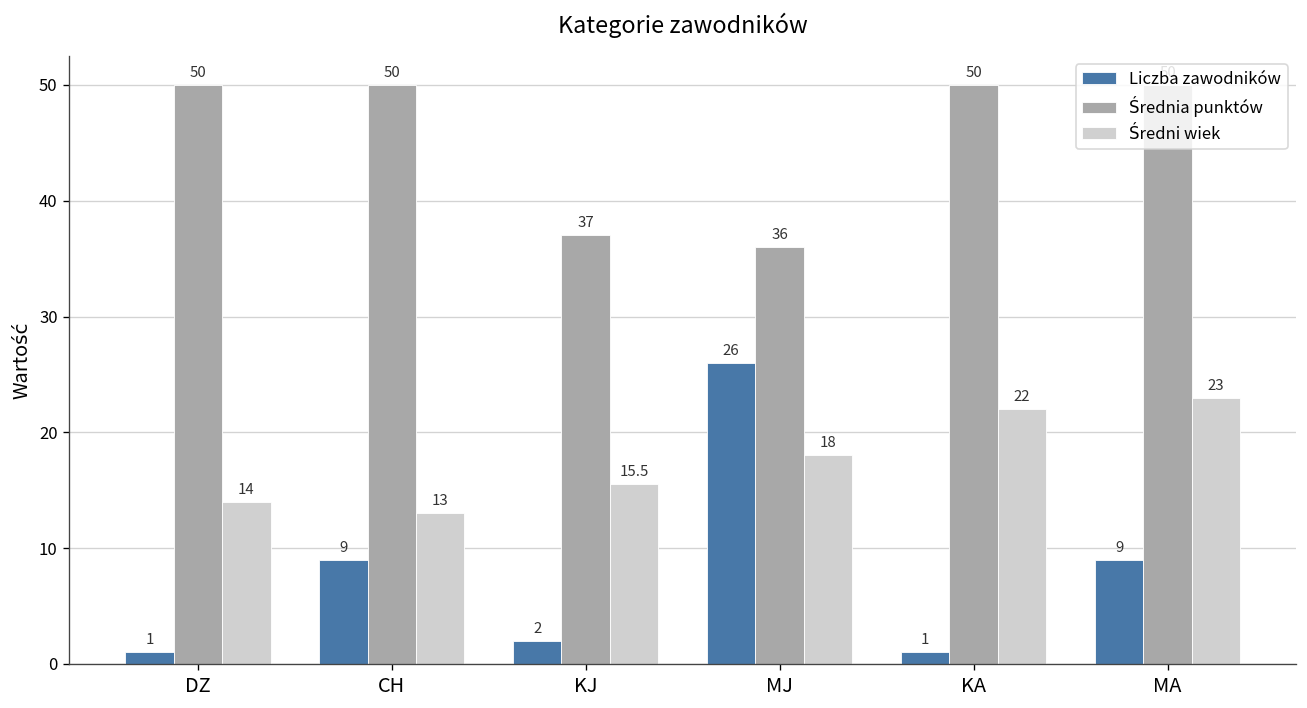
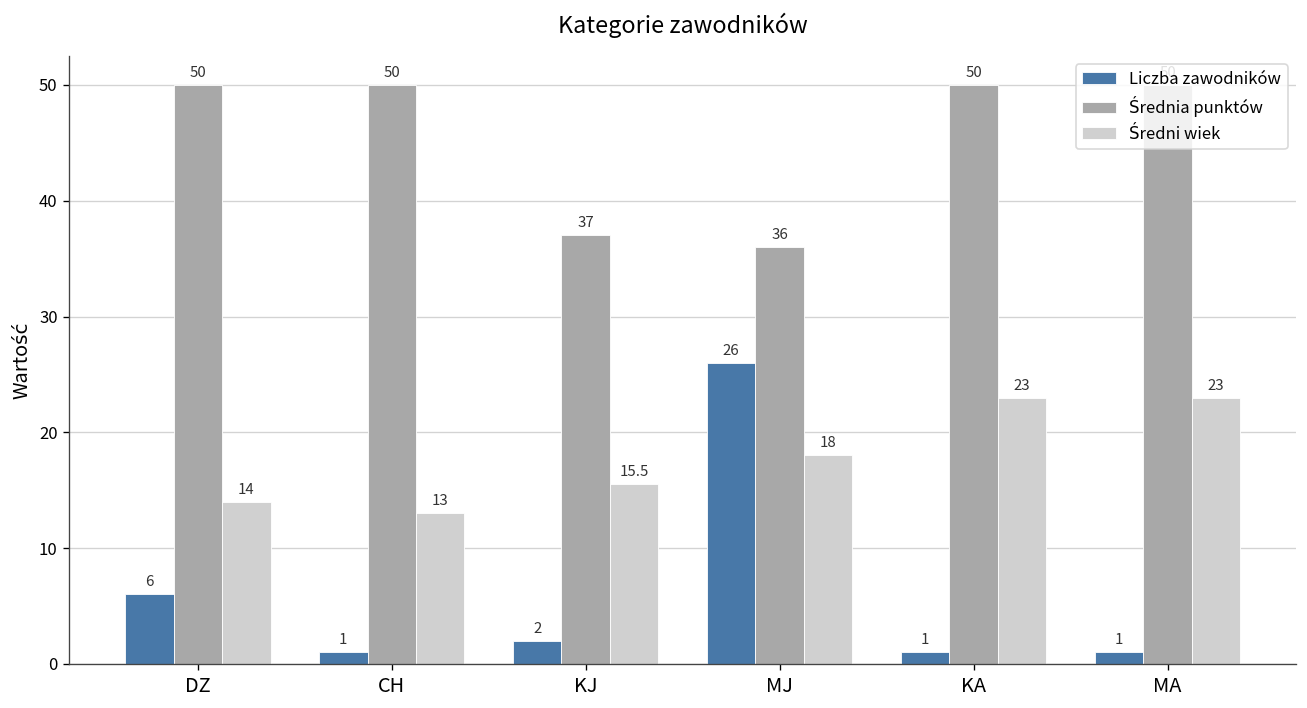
  {
    "Liczba zawodników": {
-     "DZ": 1,
-     "CH": 9,
+     "DZ": 6,
+     "CH": 1,
      "KJ": 2,
      "MJ": 26,
      "KA": 1,
-     "MA": 9
+     "MA": 1
    },
    "Średnia punktów": {
      "DZ": 50,
      "CH": 50,
      "KJ": 37,
      "MJ": 36,
      "KA": 50
    },
    "Średni wiek": {
      "DZ": 14,
      "CH": 13,
      "KJ": 15.5,
      "MJ": 18,
-     "KA": 22,
+     "KA": 23,
      "MA": 23
    }
  }
